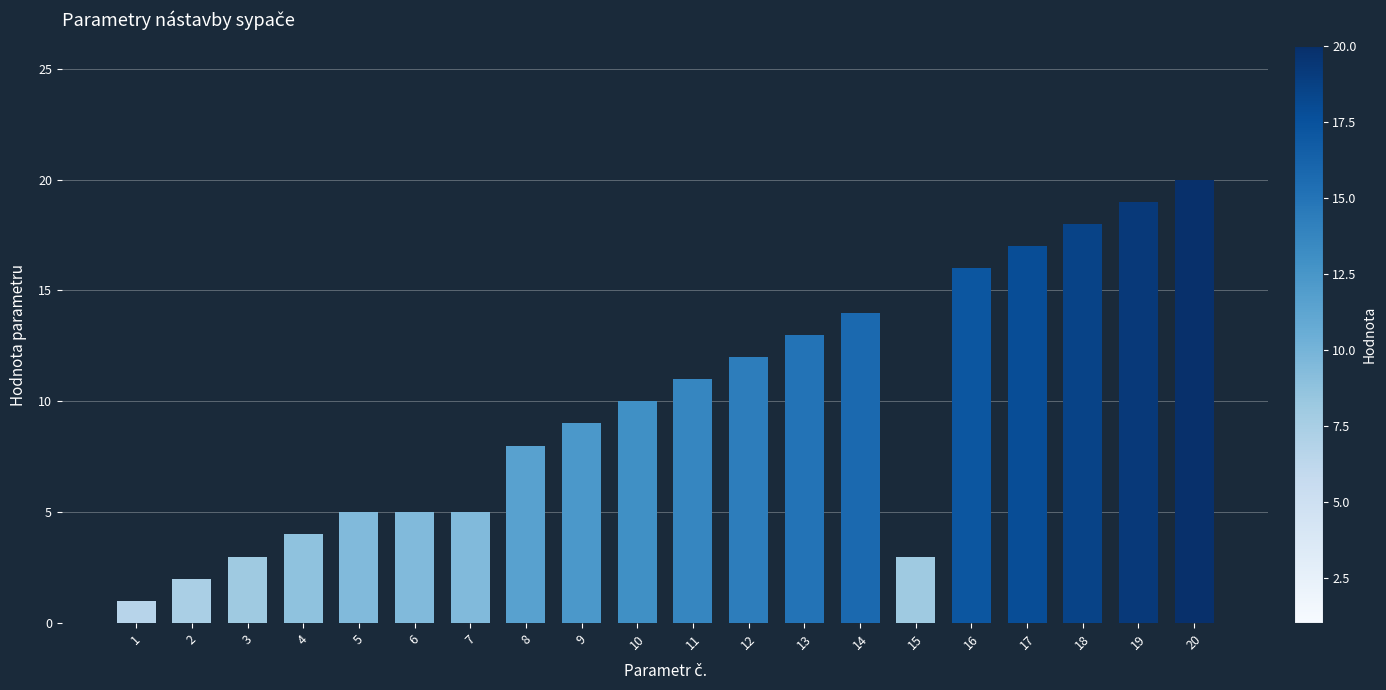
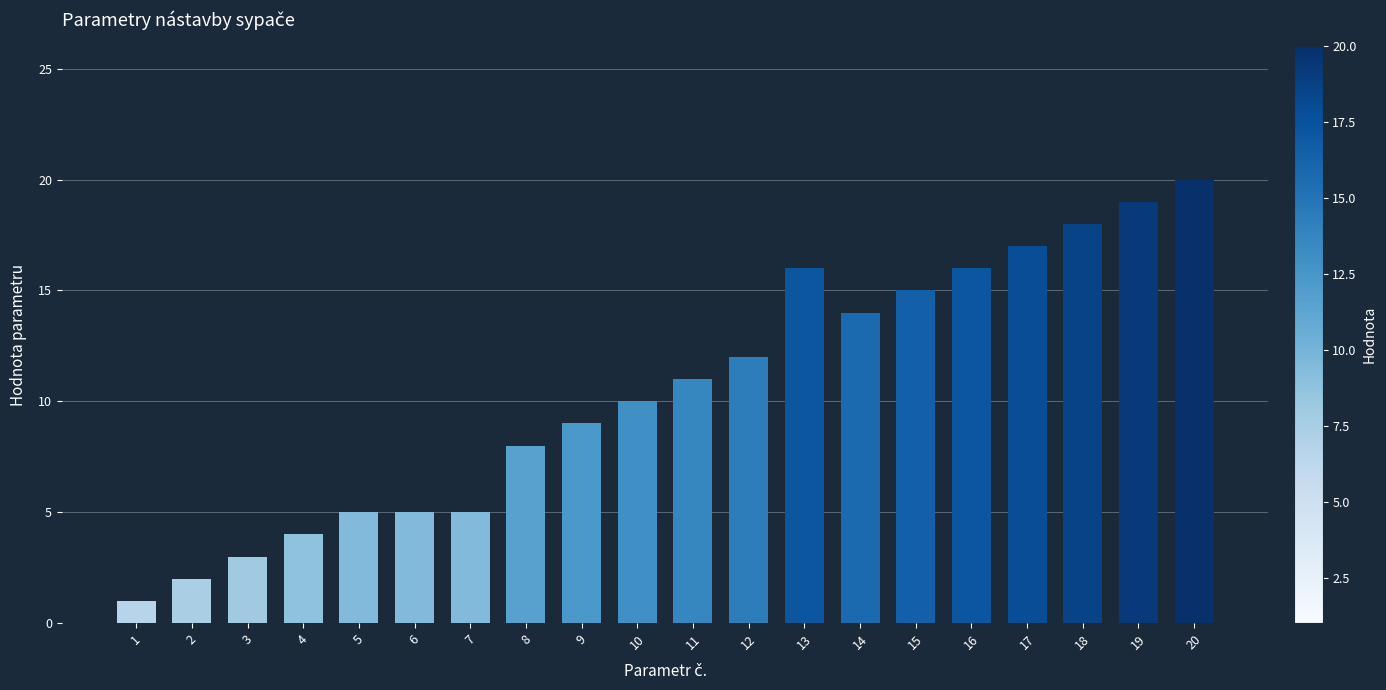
  {
    "1": 1,
    "2": 2,
    "3": 3,
    "4": 4,
    "5": 5,
    "6": 5,
    "7": 5,
    "8": 8,
    "9": 9,
    "10": 10,
    "11": 11,
    "12": 12,
-   "13": 13,
+   "13": 16,
    "14": 14,
-   "15": 3,
+   "15": 15,
    "16": 16,
    "17": 17,
    "18": 18,
    "19": 19,
    "20": 20
  }
